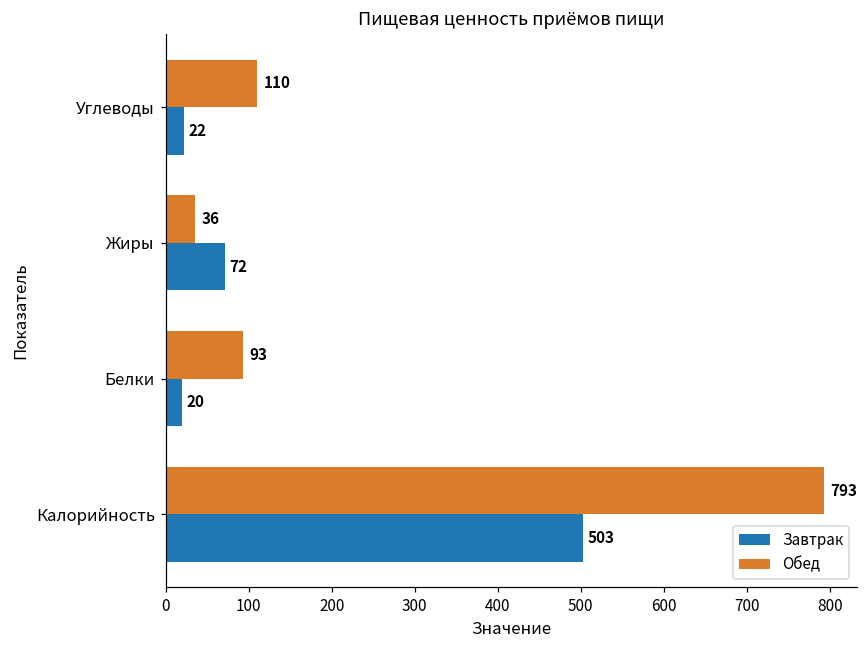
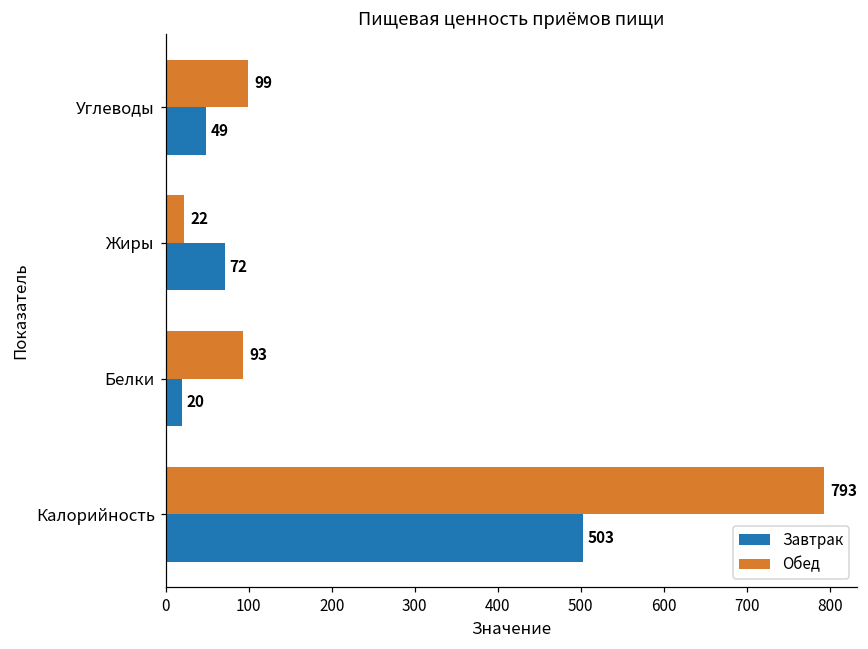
  {
    "Завтрак": {
-     "Углеводы": 22,
+     "Углеводы": 49,
      "Жиры": 72,
      "Белки": 20,
      "Калорийность": 503
    },
    "Обед": {
-     "Углеводы": 110,
-     "Жиры": 36,
+     "Углеводы": 99,
+     "Жиры": 22,
      "Белки": 93,
      "Калорийность": 793
    }
  }
